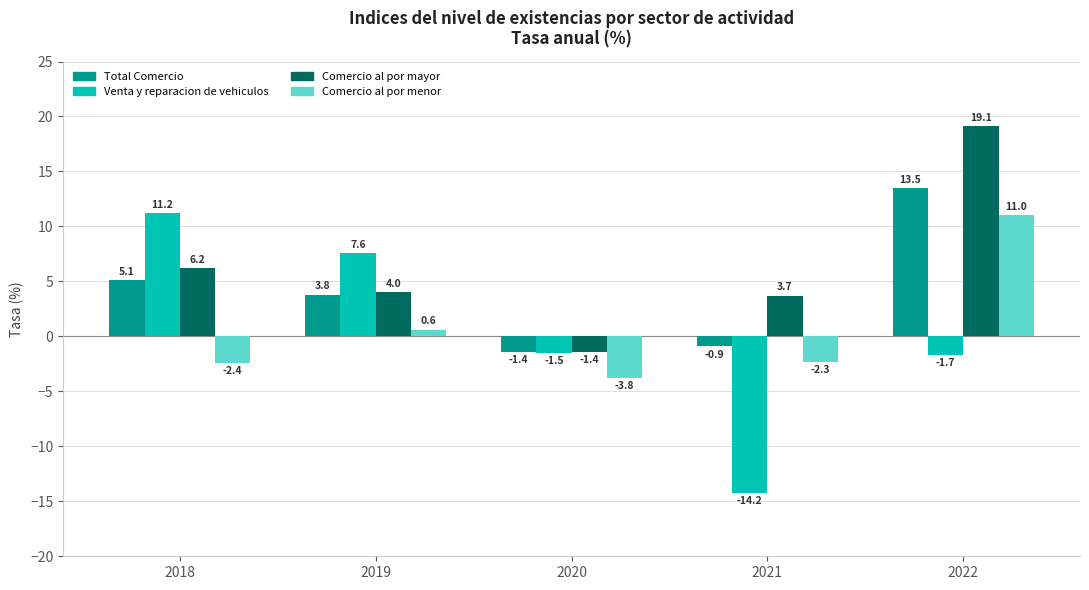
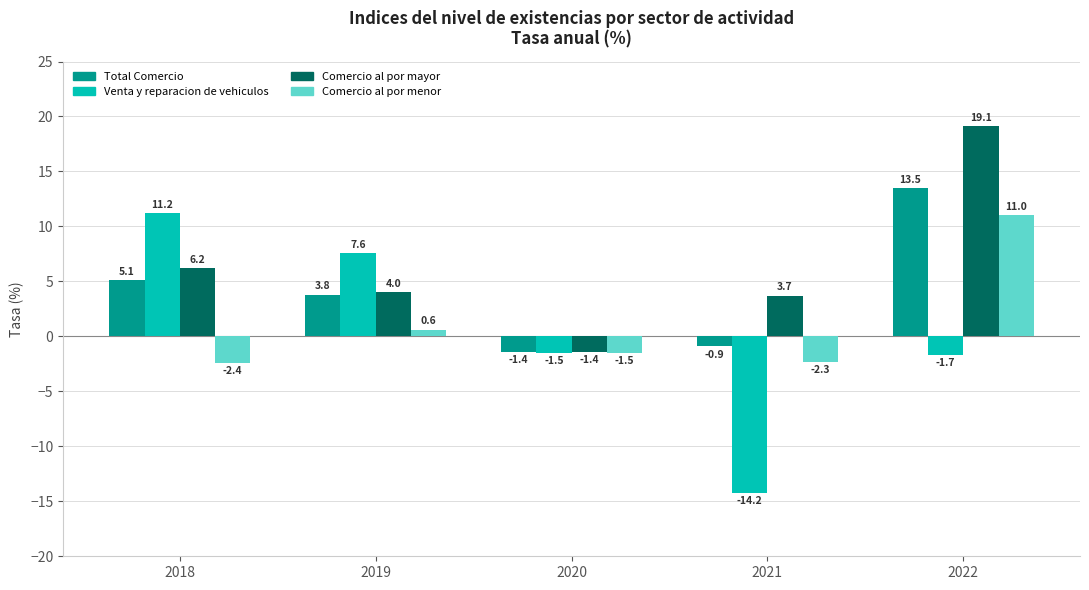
  {
    "Comercio al por mayor": {
      "2018": 6.2,
      "2019": 4.0,
      "2020": -1.4,
      "2021": 3.7,
      "2022": 19.1
    },
    "Comercio al por menor": {
      "2018": -2.4,
      "2019": 0.6,
-     "2020": -3.8,
+     "2020": -1.5,
      "2021": -2.3,
      "2022": 11.0
    }
  }
